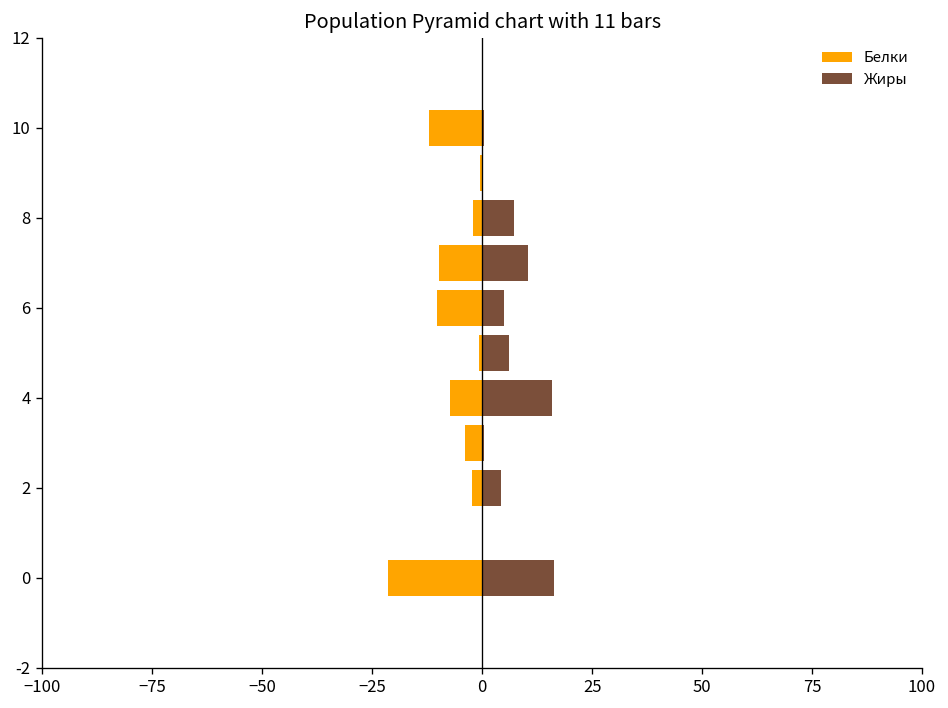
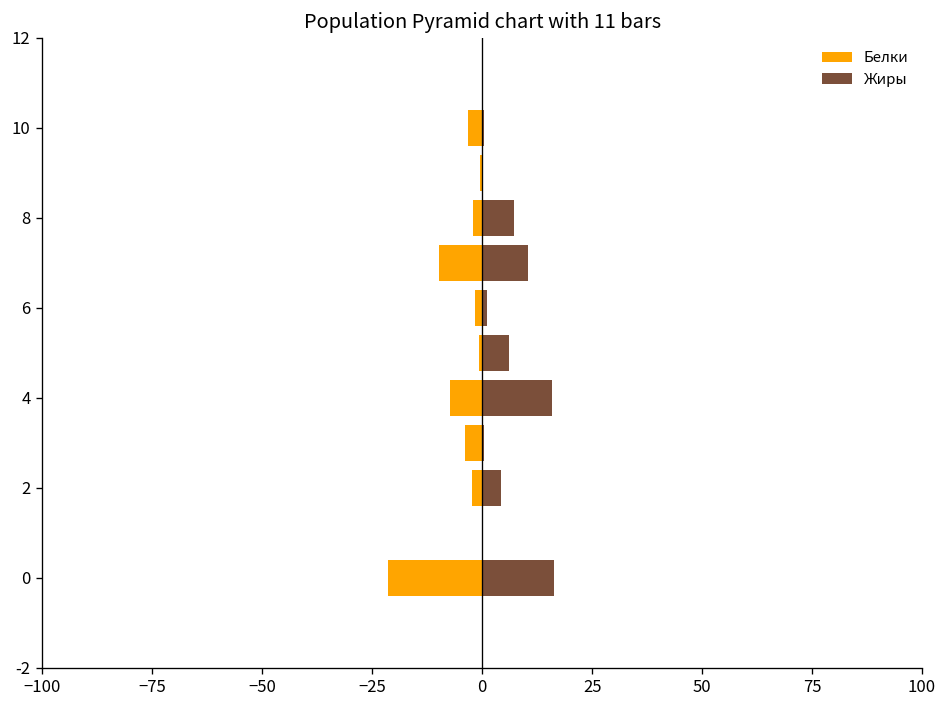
  {
    "Белки": {
-     "10": -12,
+     "10": -3,
      "8": -2,
-     "6": -10,
+     "6": -2,
      "4": -7,
      "2": -2,
      "0": -21
    },
    "Жиры": {
      "8": 7,
-     "6": 5,
+     "6": 1,
      "4": 16,
      "2": 4,
      "0": 16
    }
  }
